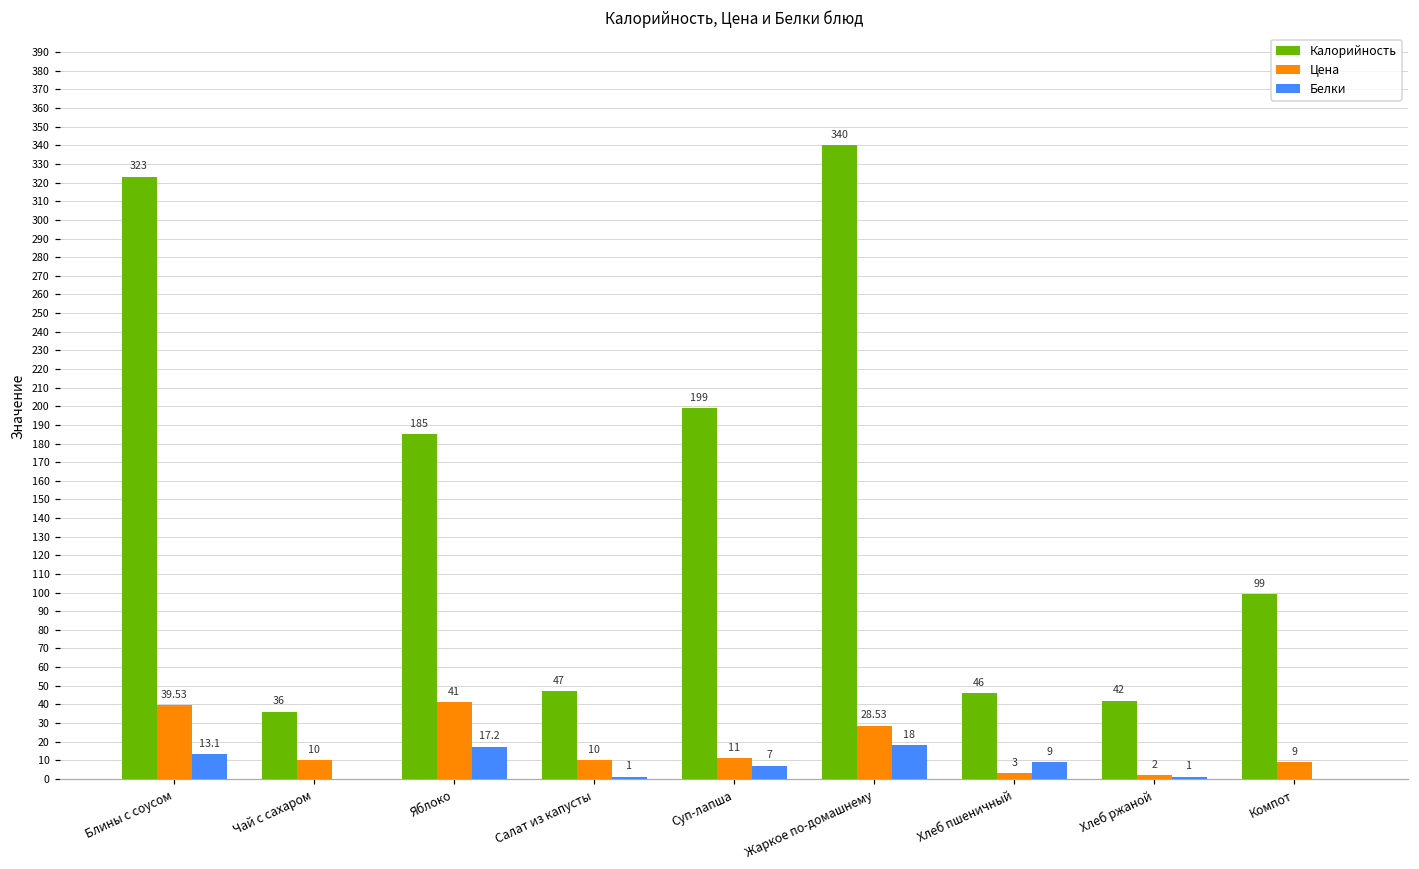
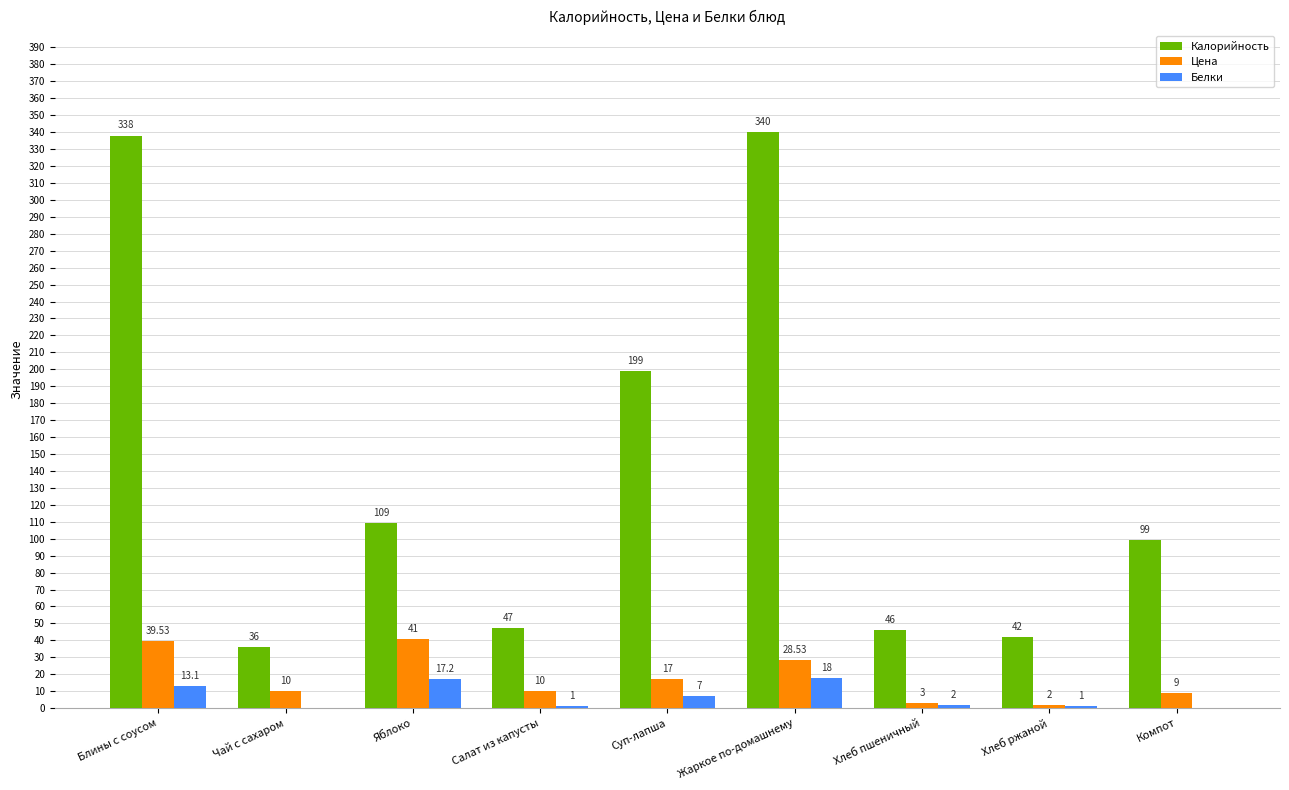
  {
    "Калорийность": {
-     "Блины с соусом": 323,
+     "Блины с соусом": 338,
      "Чай с сахаром": 36,
-     "Яблоко": 185,
+     "Яблоко": 109,
      "Салат из капусты": 47,
      "Суп-лапша": 199,
      "Жаркое по-домашнему": 340,
      "Хлеб пшеничный": 46,
      "Хлеб ржаной": 42,
      "Компот": 99
    },
    "Цена": {
      "Блины с соусом": 39.53,
      "Чай с сахаром": 10,
      "Яблоко": 41,
      "Салат из капусты": 10,
-     "Суп-лапша": 11,
+     "Суп-лапша": 17,
      "Жаркое по-домашнему": 28.53,
      "Хлеб пшеничный": 3,
      "Хлеб ржаной": 2,
      "Компот": 9
    },
    "Белки": {
      "Блины с соусом": 13.1,
      "Яблоко": 17.2,
      "Салат из капусты": 1,
      "Суп-лапша": 7,
      "Жаркое по-домашнему": 18,
-     "Хлеб пшеничный": 9,
+     "Хлеб пшеничный": 2,
      "Хлеб ржаной": 1
    }
  }
